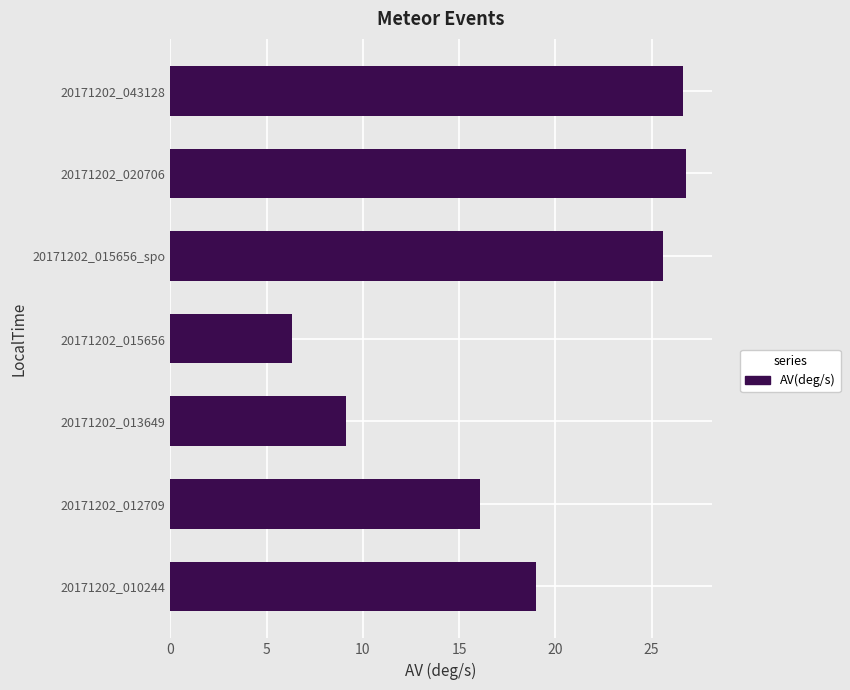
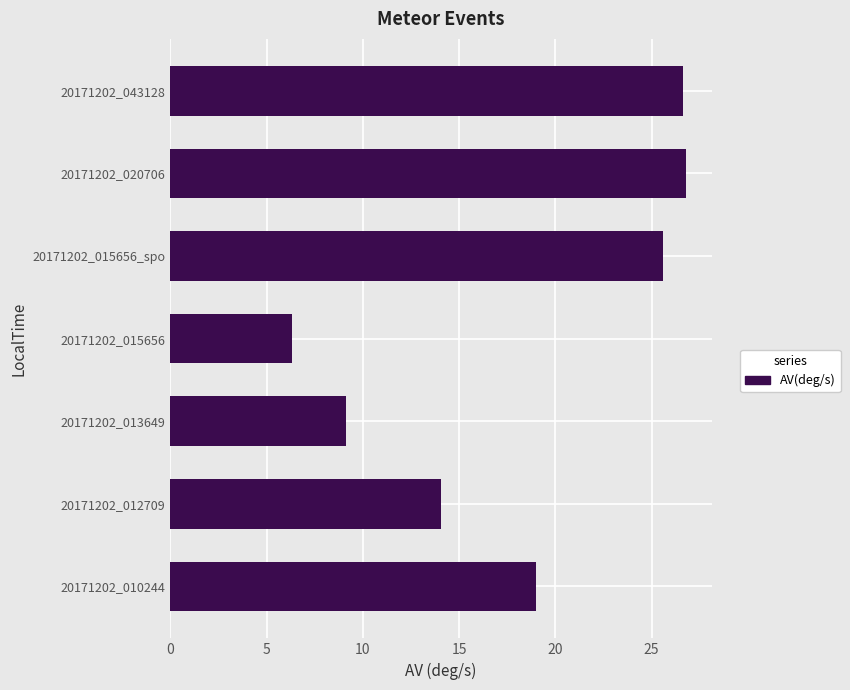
  {
    "20171202_043128": 26.6,
    "20171202_020706": 26.8,
    "20171202_015656_spo": 25.6,
    "20171202_015656": 6.3,
    "20171202_013649": 9.1,
-   "20171202_012709": 16.1,
+   "20171202_012709": 14.0,
    "20171202_010244": 19.0
  }
